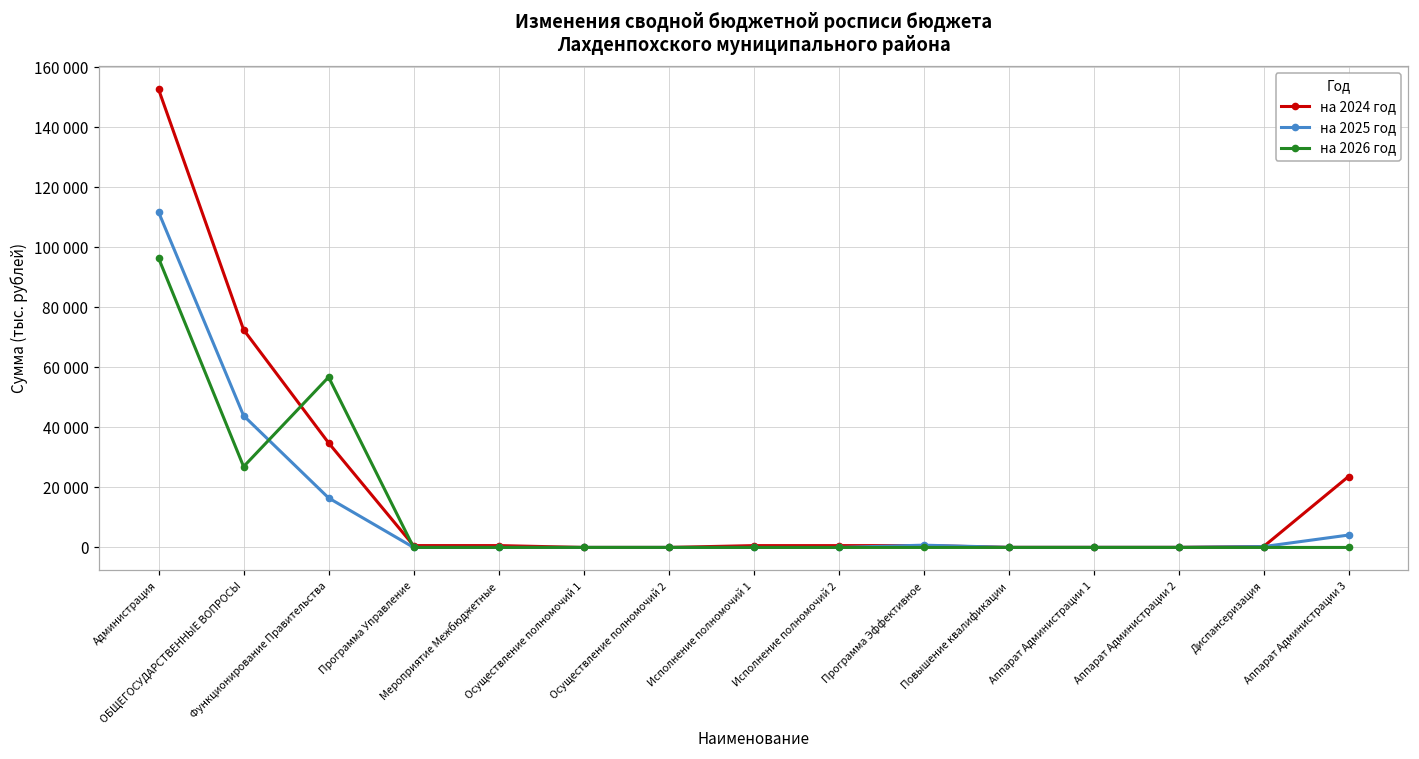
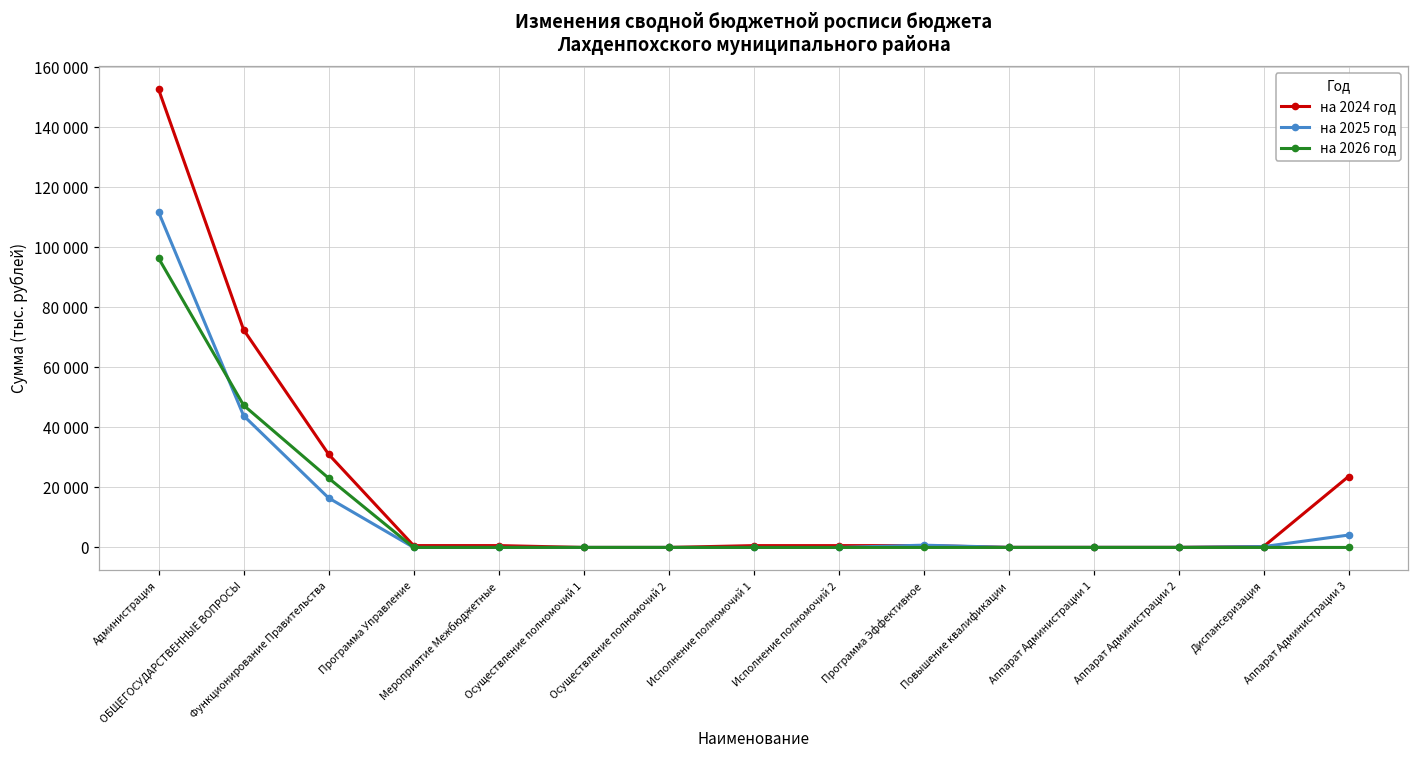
  {
    "на 2024 год": {
      "Администрация": 153000,
      "ОБЩЕГОСУДАРСТВЕННЫЕ ВОПРОСЫ": 73000,
-     "Функционирование Правительства": 35000,
+     "Функционирование Правительства": 31000,
      "Аппарат Администрации 3": 24000
    },
    "на 2025 год": {
      "Администрация": 112000,
      "ОБЩЕГОСУДАРСТВЕННЫЕ ВОПРОСЫ": 44000,
      "Функционирование Правительства": 16000,
      "Аппарат Администрации 3": 4000
    },
    "на 2026 год": {
      "Администрация": 96000,
-     "ОБЩЕГОСУДАРСТВЕННЫЕ ВОПРОСЫ": 27000,
-     "Функционирование Правительства": 57000,
+     "ОБЩЕГОСУДАРСТВЕННЫЕ ВОПРОСЫ": 47000,
+     "Функционирование Правительства": 23000,
      "Аппарат Администрации 3": 0
    }
  }
